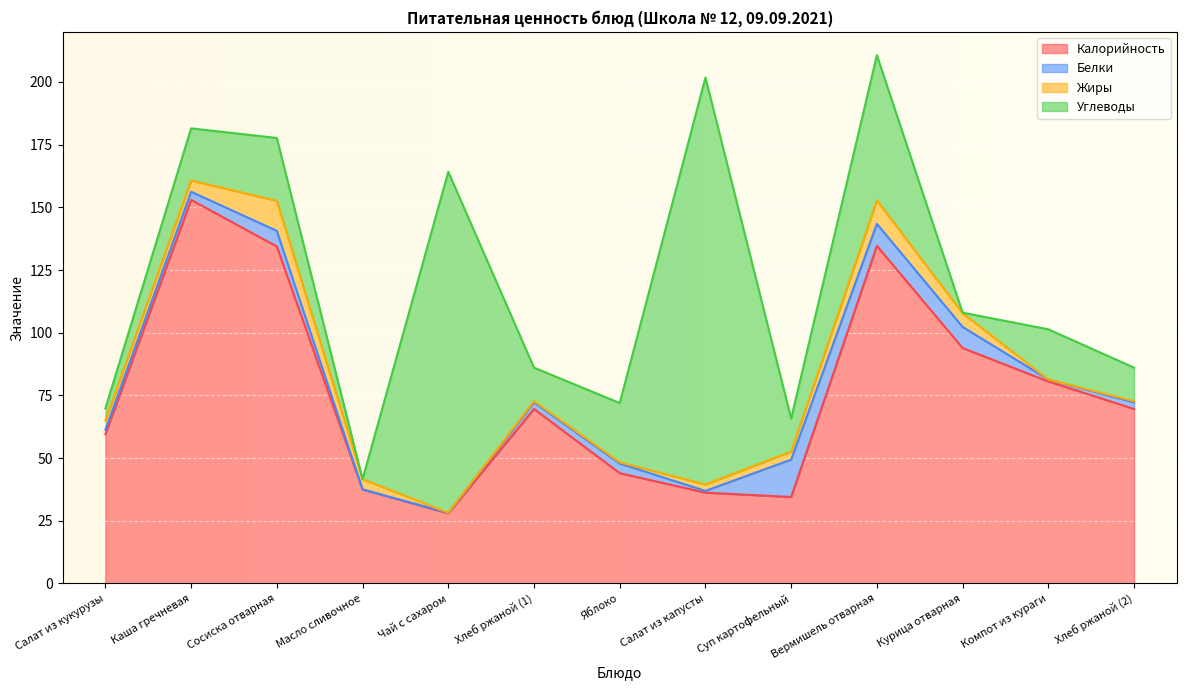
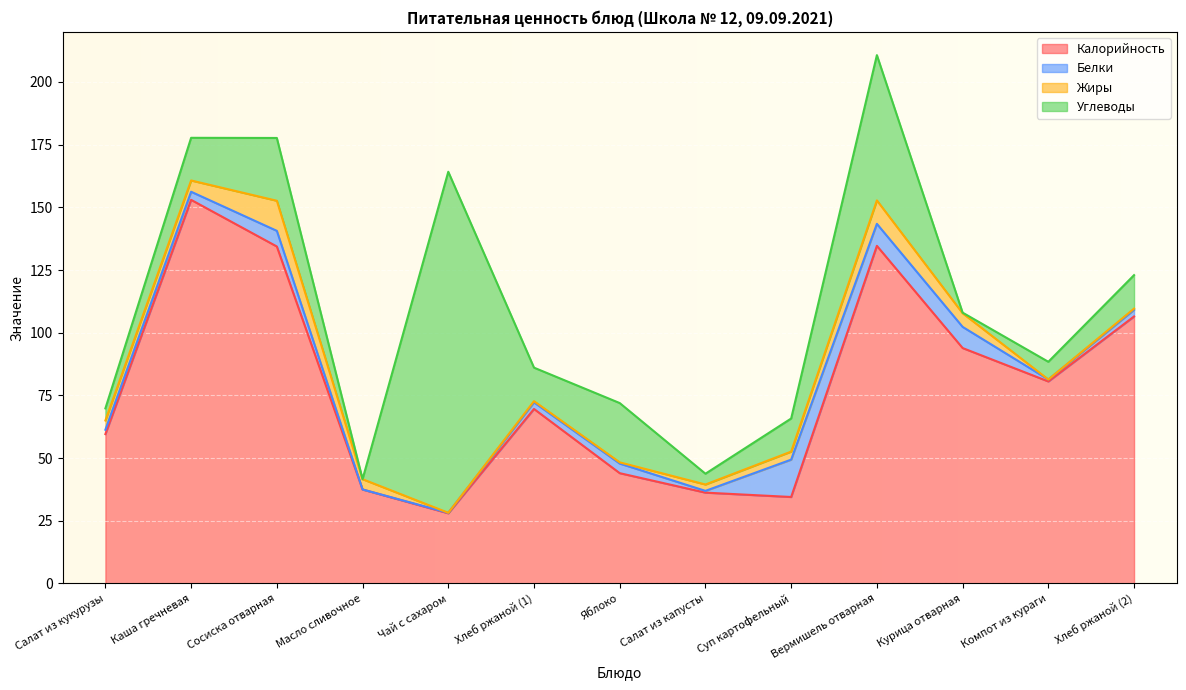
  {
    "Калорийность": {
      "Салат из кукурузы": 60,
      "Каша гречневая": 153,
      "Сосиска отварная": 134,
      "Хлеб ржаной (1)": 70,
      "Яблоко": 44,
      "Суп картофельный": 35,
      "Вермишель отварная": 135,
      "Курица отварная": 94,
-     "Хлеб ржаной (2)": 70
+     "Хлеб ржаной (2)": 107
    },
    "Белки": {
      "Салат из кукурузы": 2,
      "Каша гречневая": 3,
      "Сосиска отварная": 6,
      "Суп картофельный": 15,
      "Вермишель отварная": 9,
      "Курица отварная": 8
    },
    "Жиры": {
      "Салат из кукурузы": 4,
      "Каша гречневая": 5,
      "Сосиска отварная": 12,
      "Салат из капусты": 3,
      "Суп картофельный": 3,
      "Вермишель отварная": 9
    },
    "Углеводы": {
      "Салат из кукурузы": 5,
-     "Каша гречневая": 21,
+     "Каша гречневая": 17,
      "Сосиска отварная": 25,
      "Чай с сахаром": 136,
      "Хлеб ржаной (1)": 13,
      "Яблоко": 24,
-     "Салат из капусты": 162,
+     "Салат из капусты": 4,
      "Суп картофельный": 13,
      "Вермишель отварная": 58,
-     "Компот из кураги": 20,
+     "Компот из кураги": 7,
      "Хлеб ржаной (2)": 13
    }
  }
